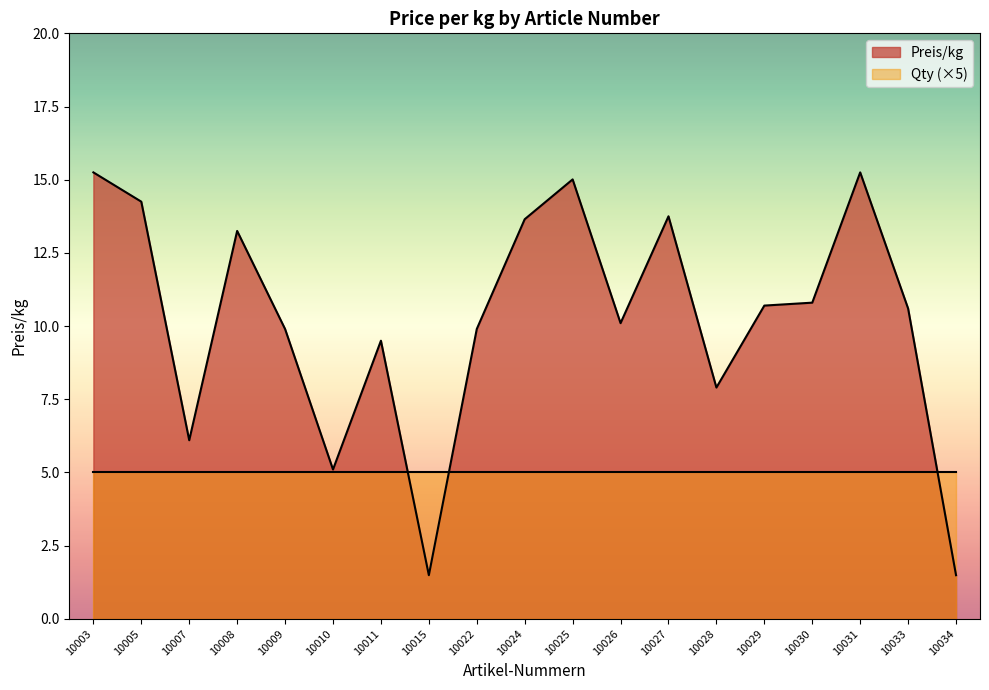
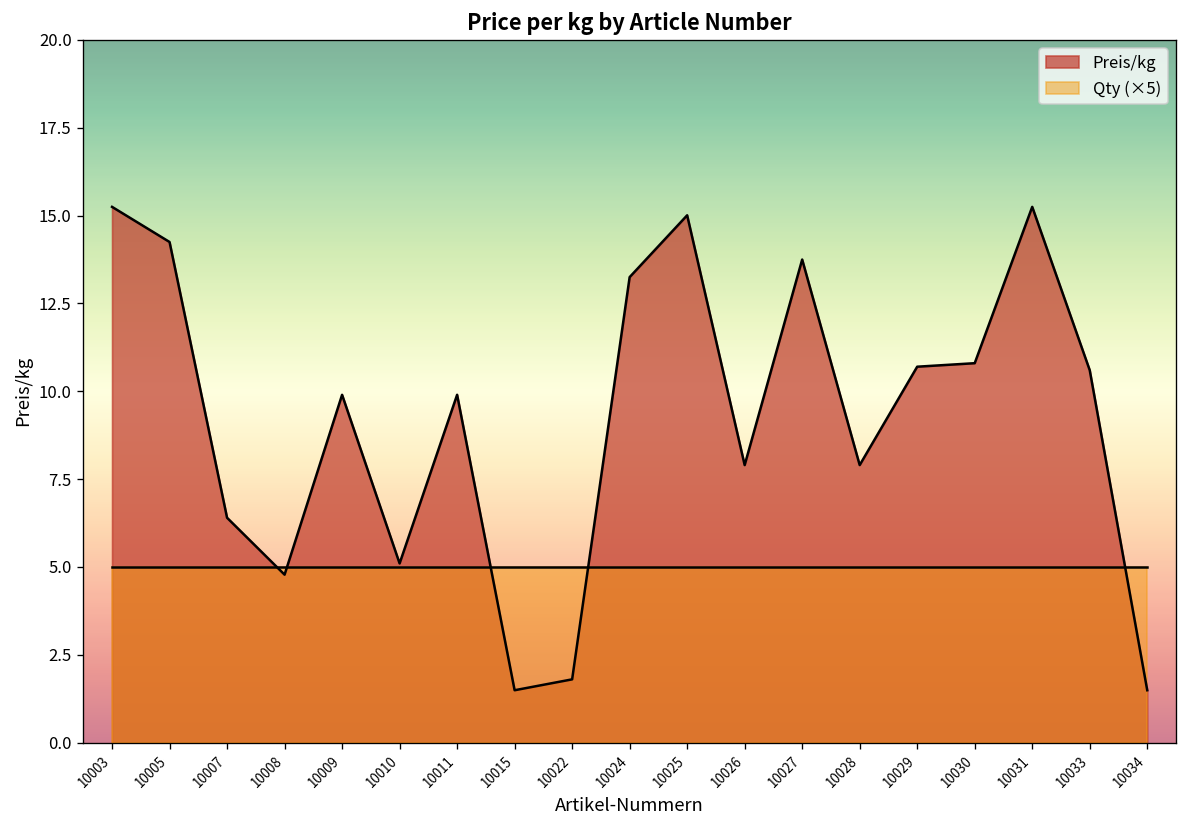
  {
    "Preis/kg": {
      "10003": 15.3,
      "10005": 14.3,
-     "10007": 6.1,
-     "10008": 13.3,
+     "10007": 6.4,
+     "10008": 4.8,
      "10009": 9.9,
      "10010": 5.1,
-     "10011": 9.5,
+     "10011": 9.9,
      "10015": 1.5,
-     "10022": 9.9,
-     "10024": 13.7,
+     "10022": 1.8,
+     "10024": 13.3,
      "10025": 15.0,
-     "10026": 10.1,
+     "10026": 7.9,
      "10027": 13.8,
      "10028": 7.9,
      "10029": 10.7,
      "10030": 10.8,
      "10031": 15.3,
      "10033": 10.6,
      "10034": 1.5
    },
    "Qty (×5)": {
      "10003": 5.0,
      "10005": 5.0,
      "10007": 5.0,
      "10008": 5.0,
      "10009": 5.0,
      "10010": 5.0,
      "10011": 5.0,
      "10015": 5.0,
      "10022": 5.0,
      "10024": 5.0,
      "10025": 5.0,
      "10026": 5.0,
      "10027": 5.0,
      "10028": 5.0,
      "10029": 5.0,
      "10030": 5.0,
      "10031": 5.0,
      "10033": 5.0,
      "10034": 5.0
    }
  }
